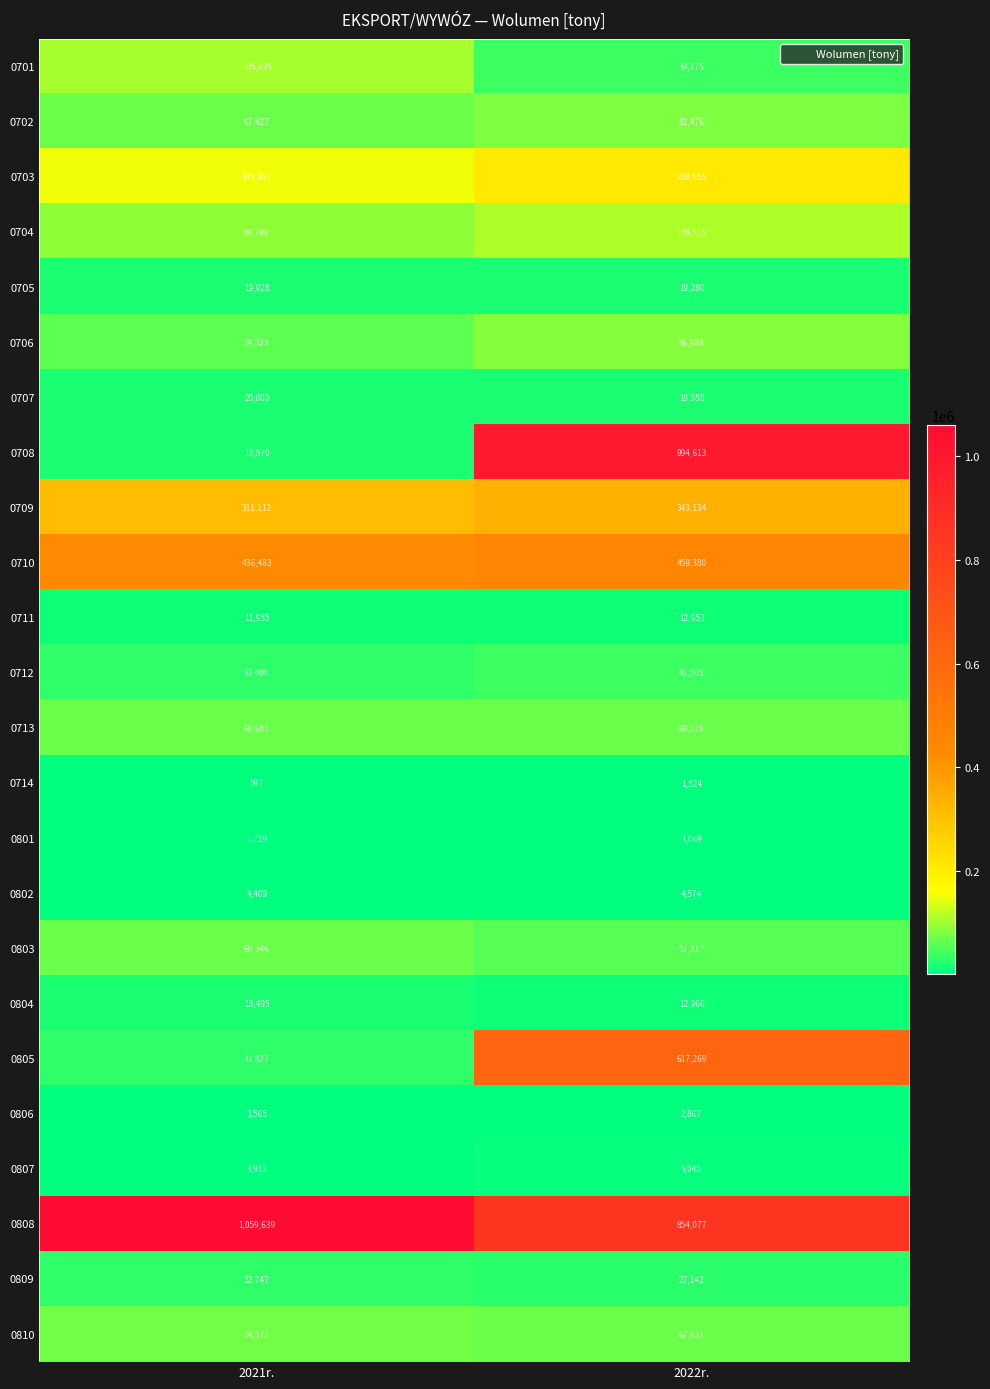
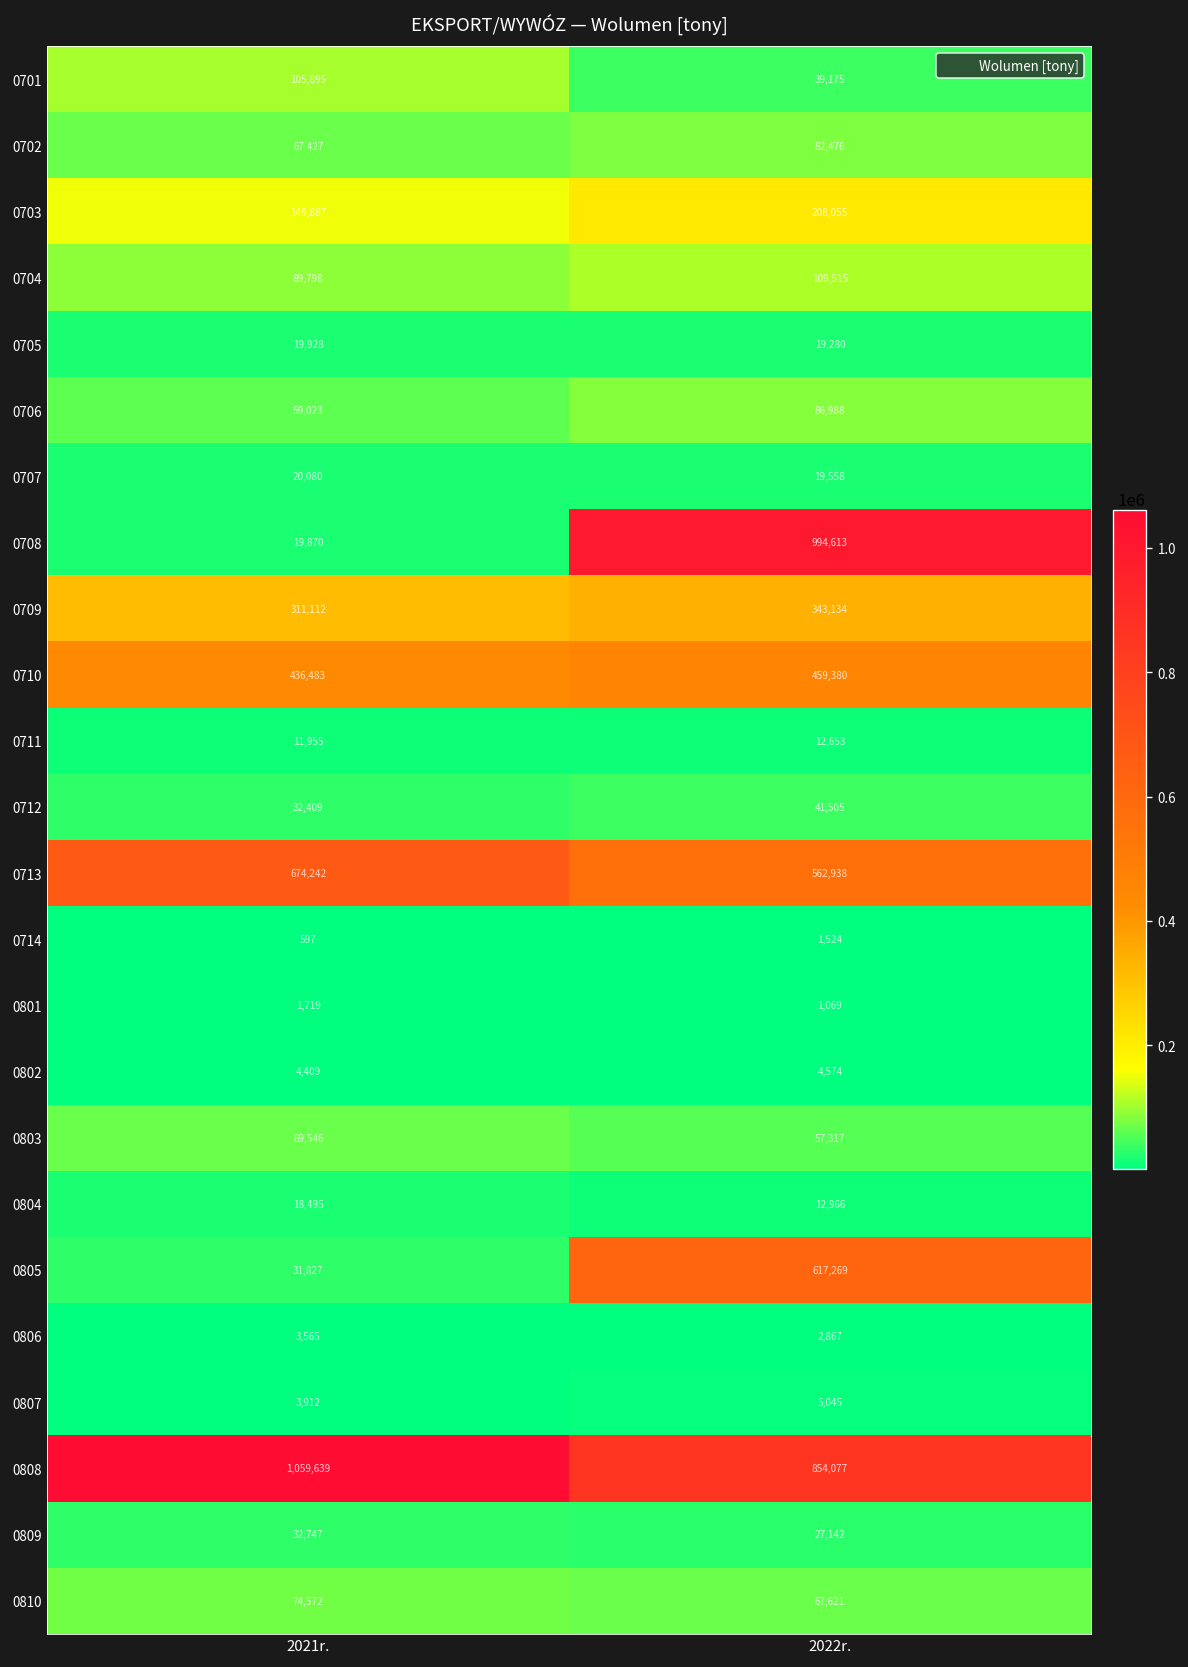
  {
    "0701": {
      "2021r.": "105,895",
      "2022r.": "39,175"
    },
    "0702": {
      "2021r.": "67,427",
      "2022r.": "82,476"
    },
    "0703": {
      "2021r.": "149,887",
      "2022r.": "208,055"
    },
    "0704": {
      "2021r.": "89,798",
      "2022r.": "109,515"
    },
    "0705": {
      "2021r.": "19,928",
      "2022r.": "19,280"
    },
    "0706": {
      "2021r.": "59,023",
      "2022r.": "86,988"
    },
    "0707": {
      "2021r.": "20,080",
      "2022r.": "19,558"
    },
    "0708": {
      "2021r.": "19,870",
      "2022r.": "994,613"
    },
    "0709": {
      "2021r.": "311,112",
      "2022r.": "343,134"
    },
    "0710": {
      "2021r.": "436,483",
      "2022r.": "459,380"
    },
    "0711": {
      "2021r.": "11,955",
      "2022r.": "12,653"
    },
    "0712": {
      "2021r.": "32,409",
      "2022r.": "41,505"
    },
    "0713": {
-     "2021r.": "69,687",
-     "2022r.": "69,228"
+     "2021r.": "674,242",
+     "2022r.": "562,938"
    },
    "0714": {
      "2021r.": "597",
      "2022r.": "1,524"
    },
    "0801": {
      "2021r.": "1,719",
      "2022r.": "1,069"
    },
    "0802": {
      "2021r.": "4,409",
      "2022r.": "4,574"
    },
    "0803": {
      "2021r.": "69,546",
      "2022r.": "57,317"
    },
    "0804": {
      "2021r.": "18,495",
      "2022r.": "12,966"
    },
    "0805": {
      "2021r.": "31,827",
      "2022r.": "617,269"
    },
    "0806": {
      "2021r.": "3,565",
      "2022r.": "2,867"
    },
    "0807": {
      "2021r.": "3,912",
      "2022r.": "5,045"
    },
    "0808": {
      "2021r.": "1,059,639",
      "2022r.": "854,077"
    },
    "0809": {
      "2021r.": "32,747",
      "2022r.": "27,142"
    },
    "0810": {
      "2021r.": "74,572",
      "2022r.": "67,621"
    }
  }
